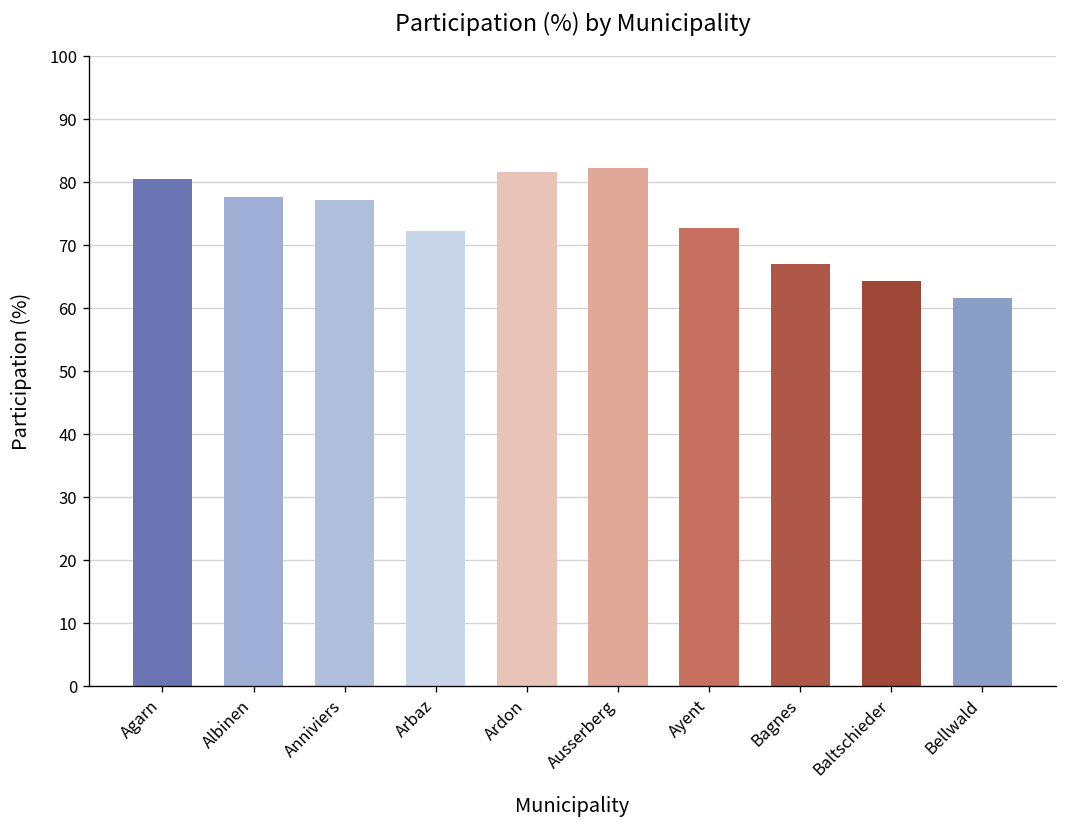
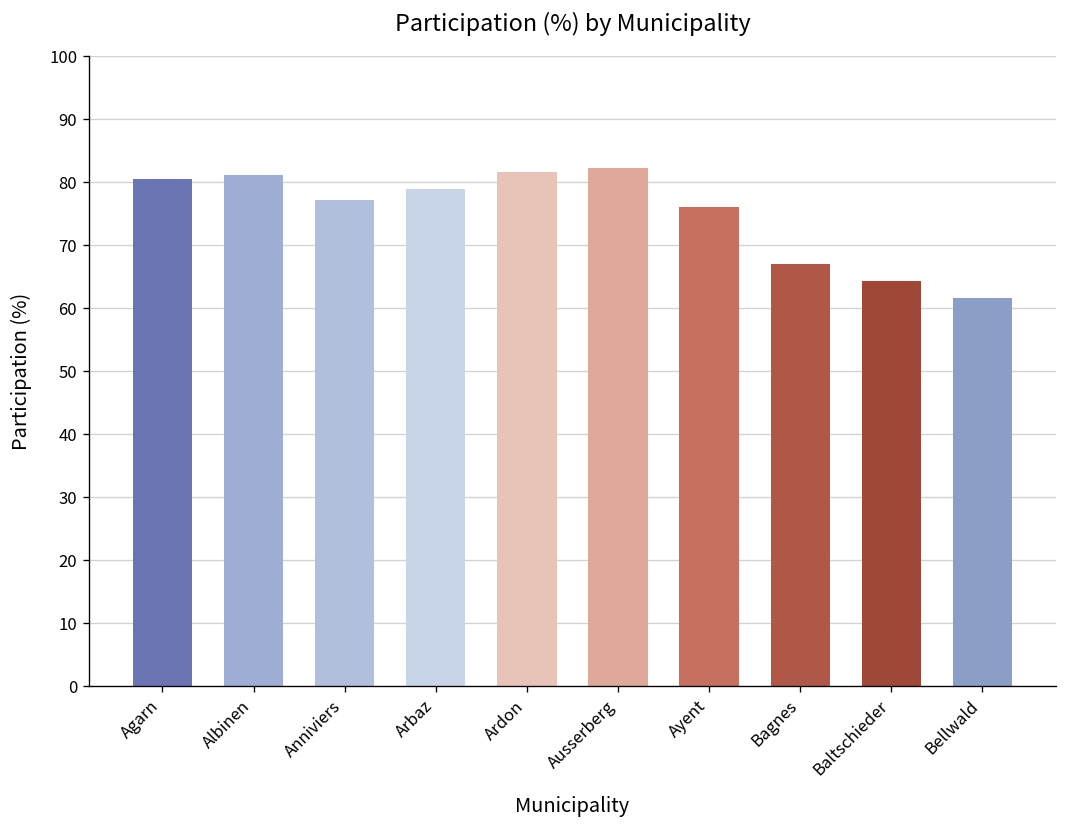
  {
    "Agarn": 81,
-   "Albinen": 78,
+   "Albinen": 81,
    "Anniviers": 77,
-   "Arbaz": 72,
+   "Arbaz": 79,
    "Ardon": 82,
    "Ausserberg": 82,
-   "Ayent": 73,
+   "Ayent": 76,
    "Bagnes": 67,
    "Baltschieder": 64,
    "Bellwald": 62
  }
